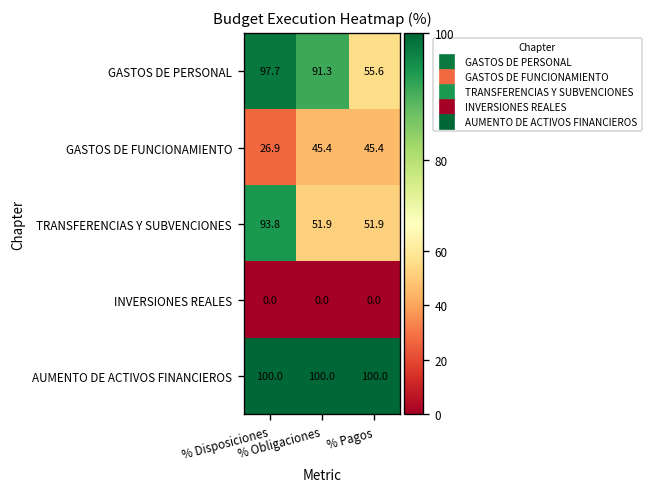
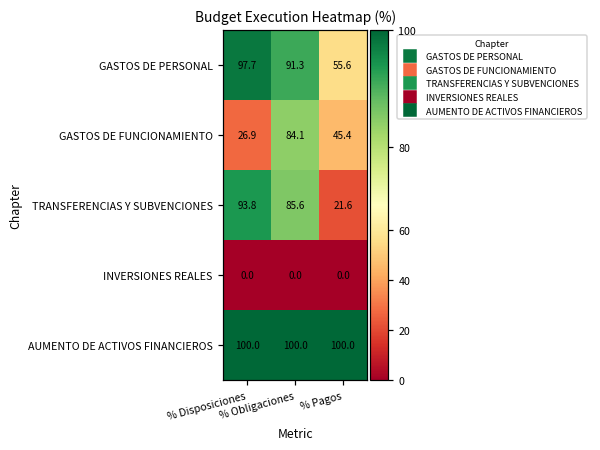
  {
    "GASTOS DE PERSONAL": {
      "% Disposiciones": 97.7,
      "% Obligaciones": 91.3,
      "% Pagos": 55.6
    },
    "GASTOS DE FUNCIONAMIENTO": {
      "% Disposiciones": 26.9,
-     "% Obligaciones": 45.4,
+     "% Obligaciones": 84.1,
      "% Pagos": 45.4
    },
    "TRANSFERENCIAS Y SUBVENCIONES": {
      "% Disposiciones": 93.8,
-     "% Obligaciones": 51.9,
-     "% Pagos": 51.9
+     "% Obligaciones": 85.6,
+     "% Pagos": 21.6
    },
    "INVERSIONES REALES": {
      "% Disposiciones": 0.0,
      "% Obligaciones": 0.0,
      "% Pagos": 0.0
    },
    "AUMENTO DE ACTIVOS FINANCIEROS": {
      "% Disposiciones": 100.0,
      "% Obligaciones": 100.0,
      "% Pagos": 100.0
    }
  }
